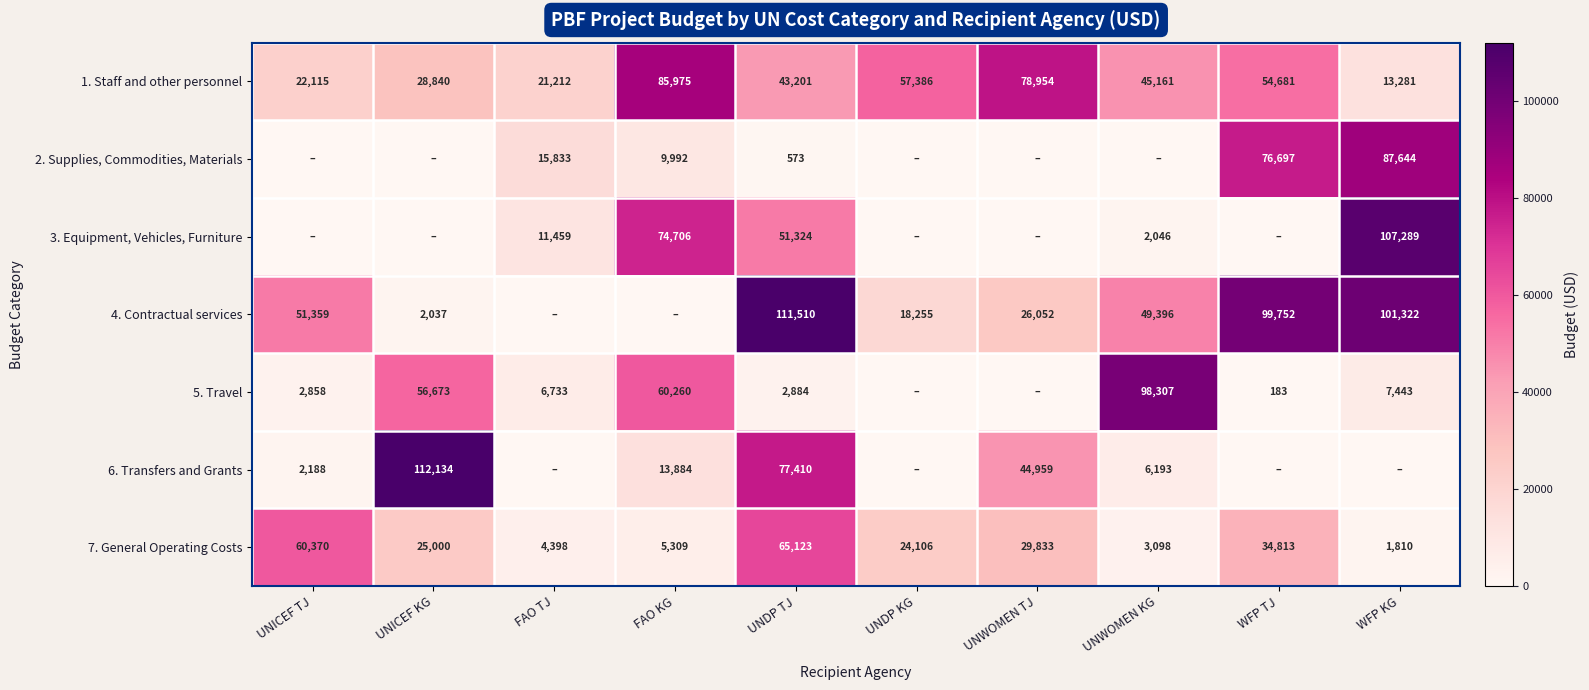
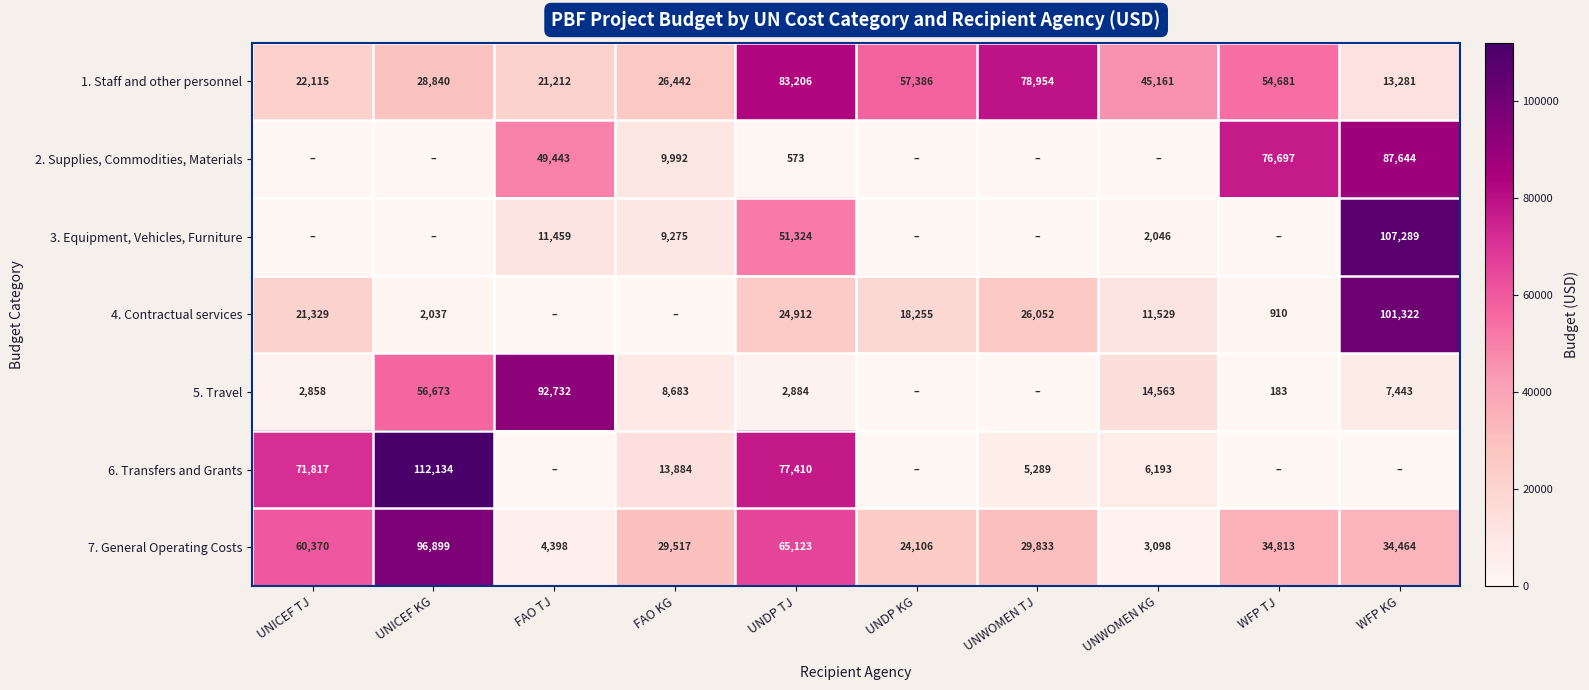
  {
    "1. Staff and other personnel": {
      "UNICEF TJ": "22,115",
      "UNICEF KG": "28,840",
      "FAO TJ": "21,212",
-     "FAO KG": "85,975",
-     "UNDP TJ": "43,201",
+     "FAO KG": "26,442",
+     "UNDP TJ": "83,206",
      "UNDP KG": "57,386",
      "UNWOMEN TJ": "78,954",
      "UNWOMEN KG": "45,161",
      "WFP TJ": "54,681",
      "WFP KG": "13,281"
    },
    "2. Supplies, Commodities, Materials": {
-     "FAO TJ": "15,833",
+     "FAO TJ": "49,443",
      "FAO KG": "9,992",
      "UNDP TJ": "573",
      "WFP TJ": "76,697",
      "WFP KG": "87,644"
    },
    "3. Equipment, Vehicles, Furniture": {
      "FAO TJ": "11,459",
-     "FAO KG": "74,706",
+     "FAO KG": "9,275",
      "UNDP TJ": "51,324",
      "UNWOMEN KG": "2,046",
      "WFP KG": "107,289"
    },
    "4. Contractual services": {
-     "UNICEF TJ": "51,359",
+     "UNICEF TJ": "21,329",
      "UNICEF KG": "2,037",
-     "UNDP TJ": "111,510",
+     "UNDP TJ": "24,912",
      "UNDP KG": "18,255",
      "UNWOMEN TJ": "26,052",
-     "UNWOMEN KG": "49,396",
-     "WFP TJ": "99,752",
+     "UNWOMEN KG": "11,529",
+     "WFP TJ": "910",
      "WFP KG": "101,322"
    },
    "5. Travel": {
      "UNICEF TJ": "2,858",
      "UNICEF KG": "56,673",
-     "FAO TJ": "6,733",
-     "FAO KG": "60,260",
+     "FAO TJ": "92,732",
+     "FAO KG": "8,683",
      "UNDP TJ": "2,884",
-     "UNWOMEN KG": "98,307",
+     "UNWOMEN KG": "14,563",
      "WFP TJ": "183",
      "WFP KG": "7,443"
    },
    "6. Transfers and Grants": {
-     "UNICEF TJ": "2,188",
+     "UNICEF TJ": "71,817",
      "UNICEF KG": "112,134",
      "FAO KG": "13,884",
      "UNDP TJ": "77,410",
-     "UNWOMEN TJ": "44,959",
+     "UNWOMEN TJ": "5,289",
      "UNWOMEN KG": "6,193"
    },
    "7. General Operating Costs": {
      "UNICEF TJ": "60,370",
-     "UNICEF KG": "25,000",
+     "UNICEF KG": "96,899",
      "FAO TJ": "4,398",
-     "FAO KG": "5,309",
+     "FAO KG": "29,517",
      "UNDP TJ": "65,123",
      "UNDP KG": "24,106",
      "UNWOMEN TJ": "29,833",
      "UNWOMEN KG": "3,098",
      "WFP TJ": "34,813",
-     "WFP KG": "1,810"
+     "WFP KG": "34,464"
    }
  }
